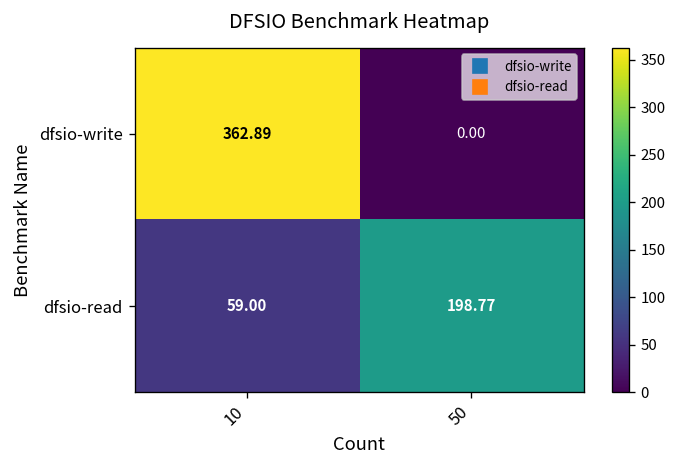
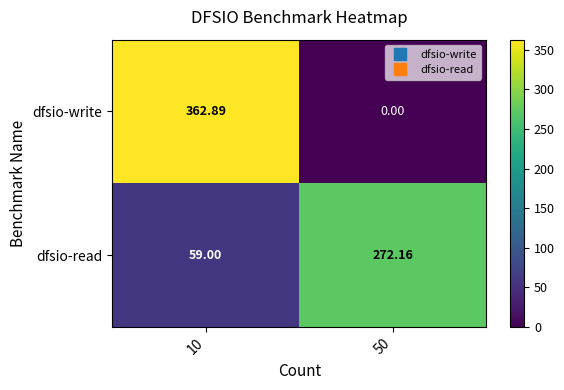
  {
    "dfsio-write": {
      "10": 362.89,
      "50": 0.00
    },
    "dfsio-read": {
      "10": 59.00,
-     "50": 198.77
+     "50": 272.16
    }
  }
